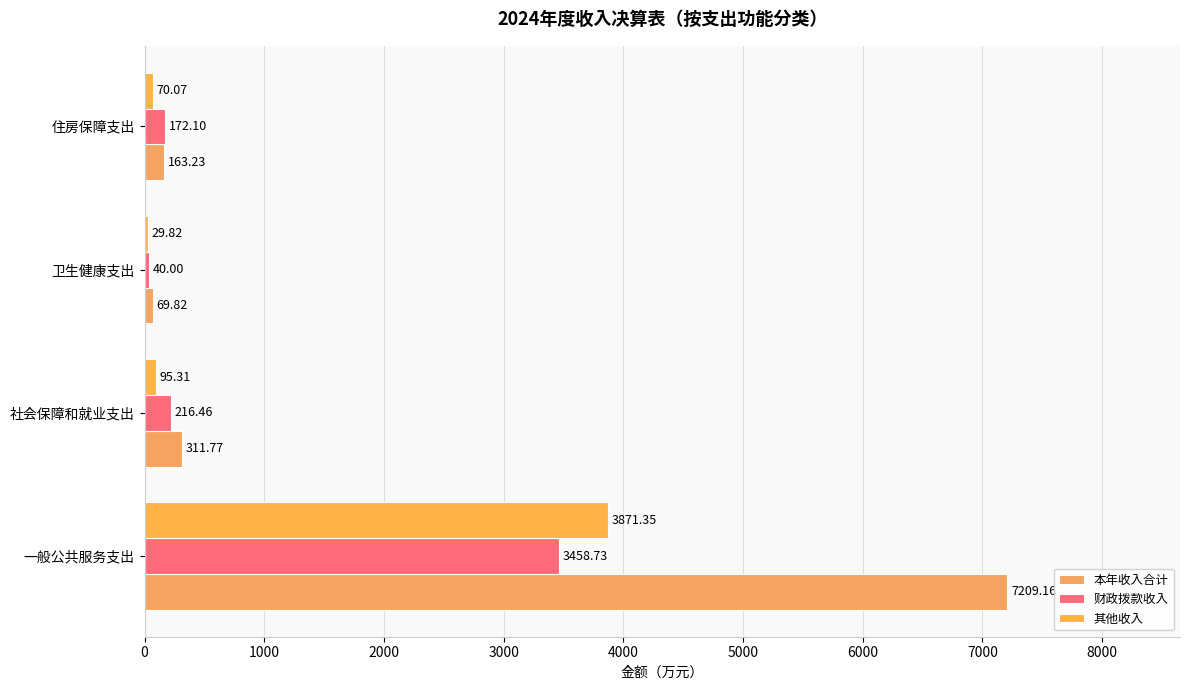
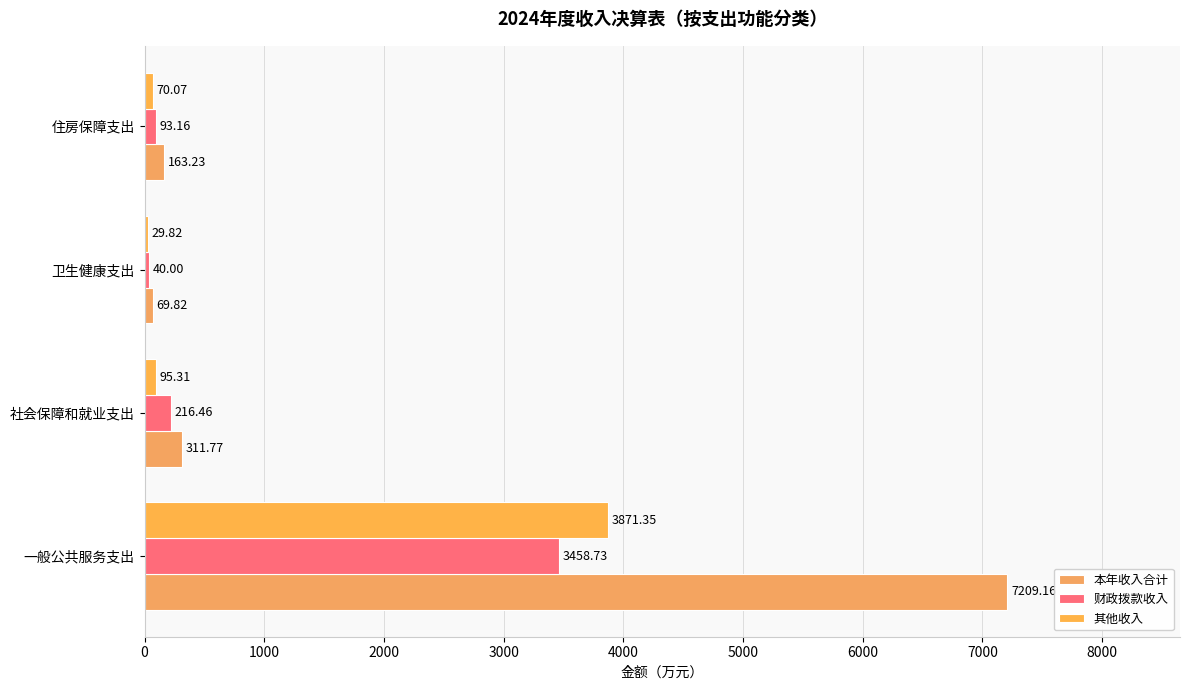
  {
    "财政拨款收入": {
-     "住房保障支出": 172.10,
+     "住房保障支出": 93.16,
      "卫生健康支出": 40.00,
      "社会保障和就业支出": 216.46,
      "一般公共服务支出": 3458.73
    }
  }
